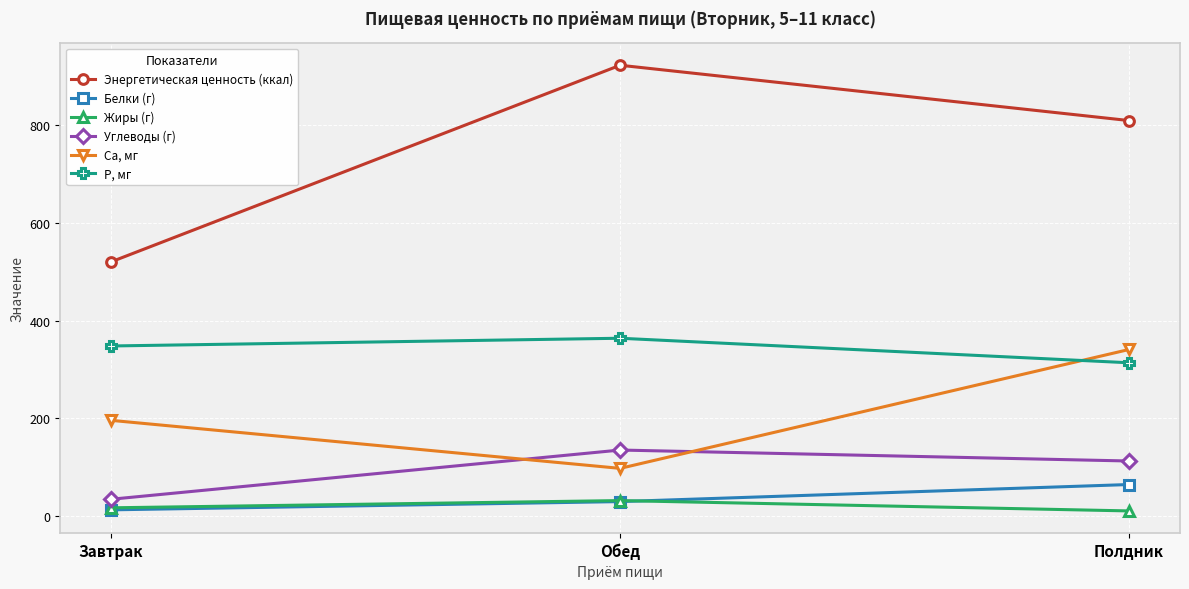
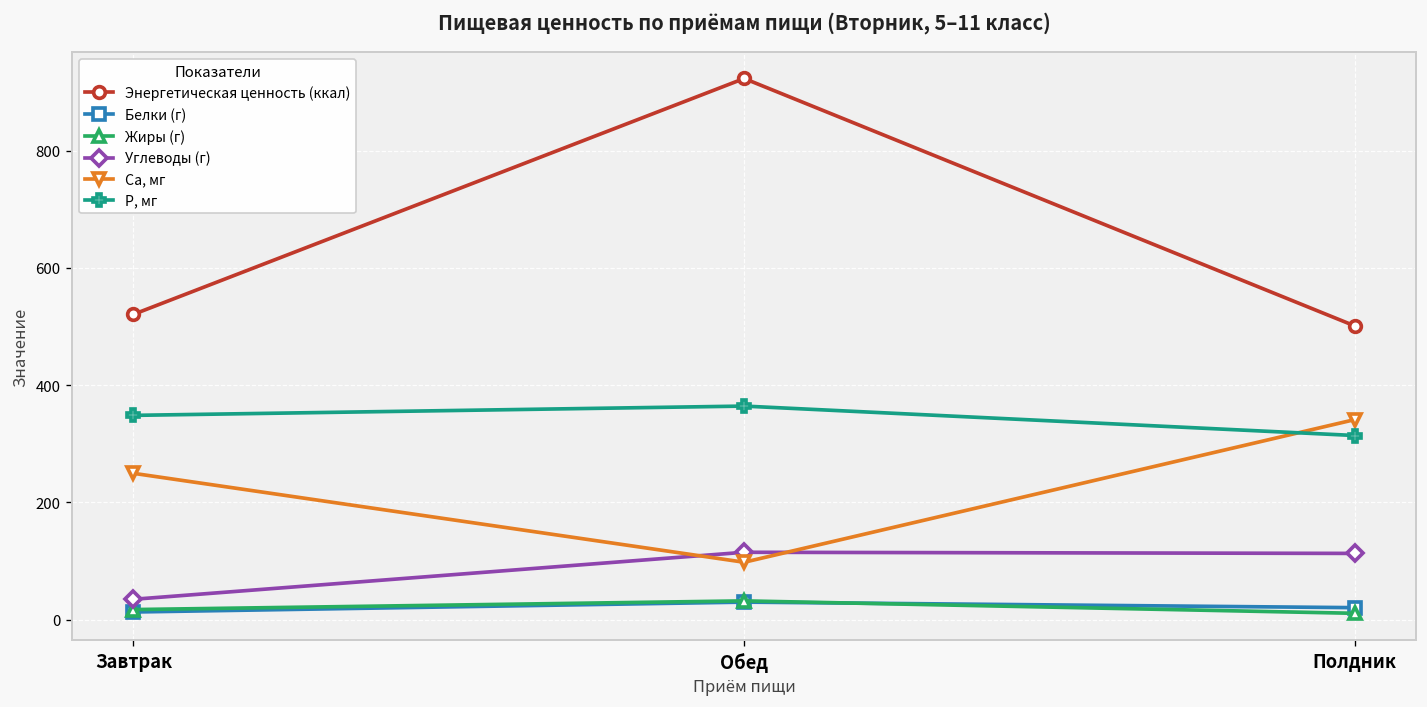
  {
    "Энергетическая ценность (ккал)": {
      "Завтрак": 520,
      "Обед": 920,
-     "Полдник": 810
+     "Полдник": 500
    },
    "Белки (г)": {
-     "Полдник": 60
+     "Полдник": 20
    },
    "Углеводы (г)": {
      "Завтрак": 30,
-     "Обед": 140,
+     "Обед": 110,
      "Полдник": 110
    },
    "Са, мг": {
-     "Завтрак": 200,
+     "Завтрак": 250,
      "Обед": 100,
      "Полдник": 340
    }
  }
